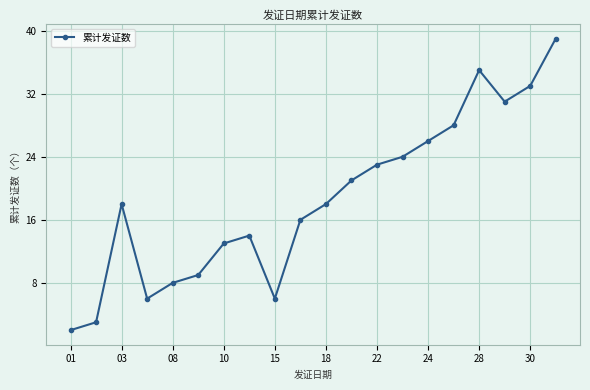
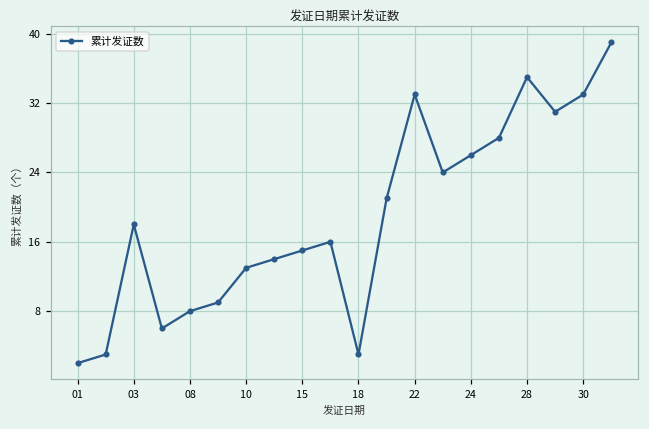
  {
    "01": 2,
    "03": 18,
    "08": 8,
    "10": 13,
-   "15": 6,
-   "18": 18,
-   "22": 23,
+   "15": 15,
+   "18": 3,
+   "22": 33,
    "24": 26,
    "28": 35,
    "30": 33
  }
